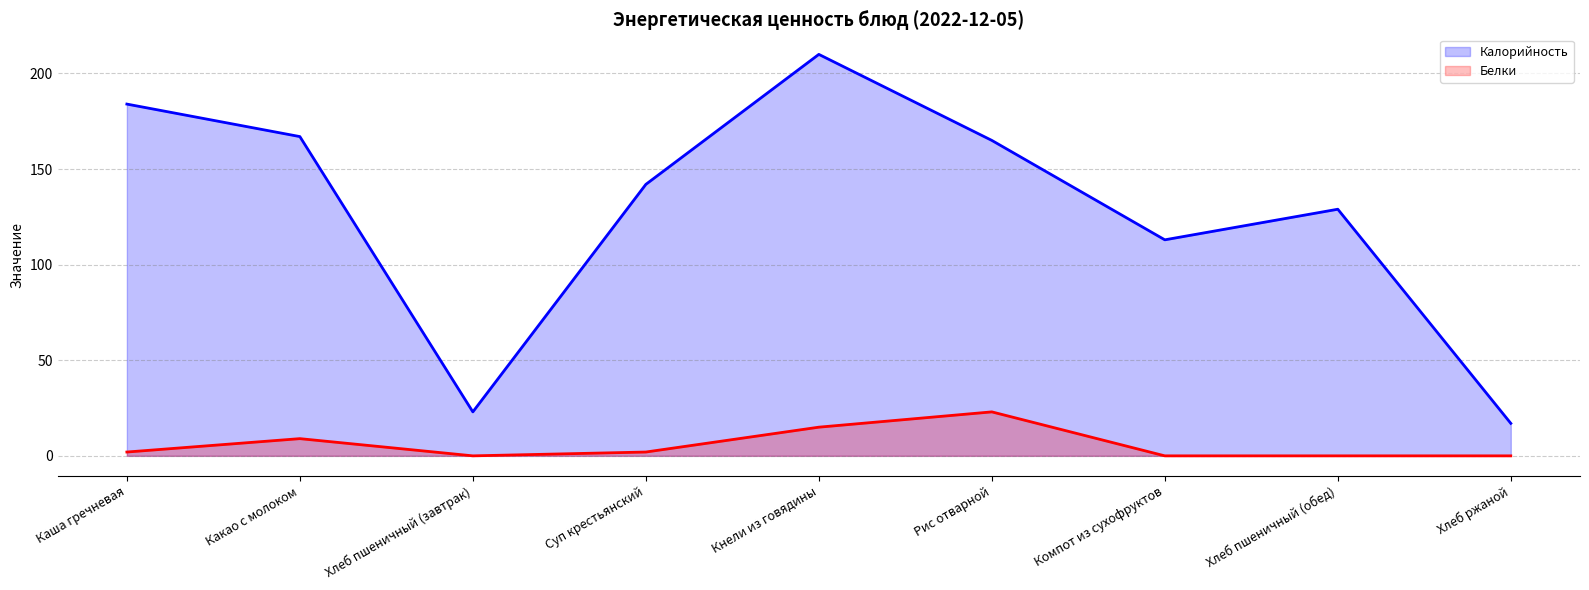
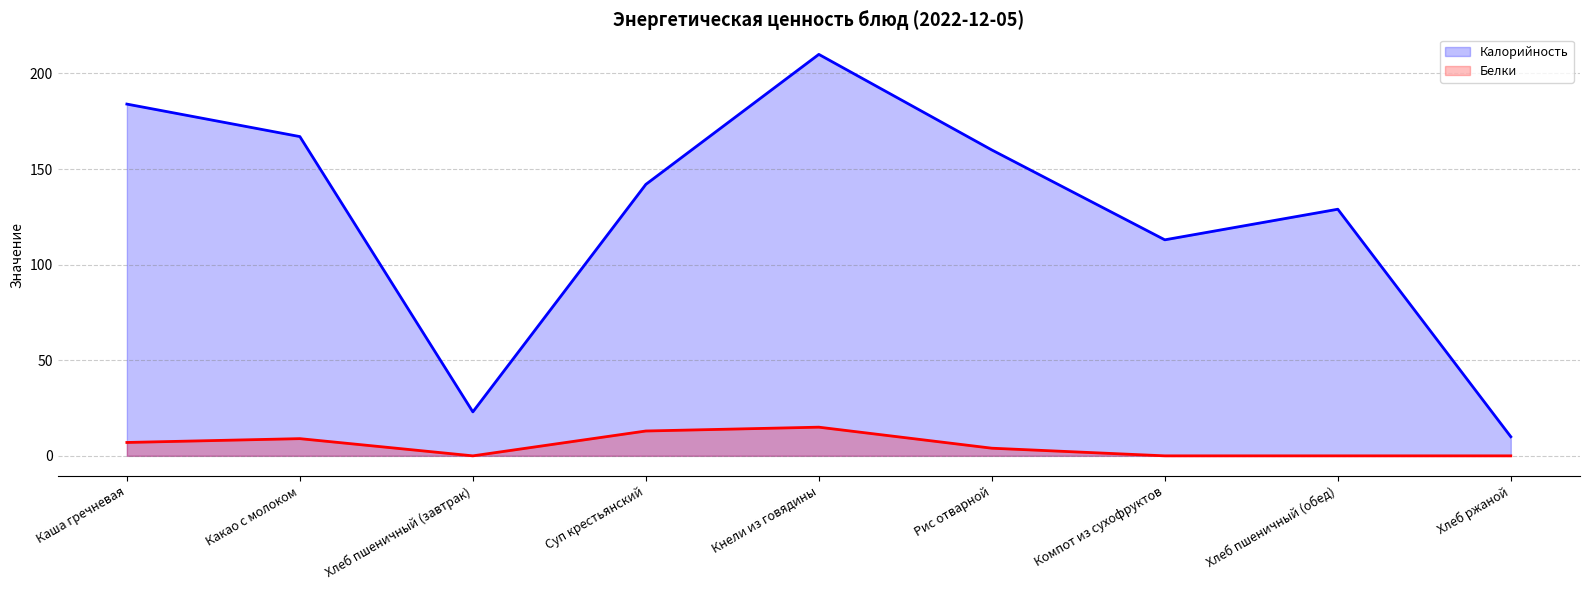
  {
    "Калорийность": {
      "Каша гречневая": 184,
      "Какао с молоком": 167,
      "Хлеб пшеничный (завтрак)": 23,
      "Суп крестьянский": 142,
      "Кнели из говядины": 210,
-     "Рис отварной": 165,
+     "Рис отварной": 160,
      "Компот из сухофруктов": 113,
      "Хлеб пшеничный (обед)": 129,
-     "Хлеб ржаной": 17
+     "Хлеб ржаной": 10
    },
    "Белки": {
-     "Каша гречневая": 2,
+     "Каша гречневая": 7,
      "Какао с молоком": 9,
      "Хлеб пшеничный (завтрак)": 0,
-     "Суп крестьянский": 2,
+     "Суп крестьянский": 13,
      "Кнели из говядины": 15,
-     "Рис отварной": 23,
+     "Рис отварной": 4,
      "Компот из сухофруктов": 0,
      "Хлеб пшеничный (обед)": 0,
      "Хлеб ржаной": 0
    }
  }
